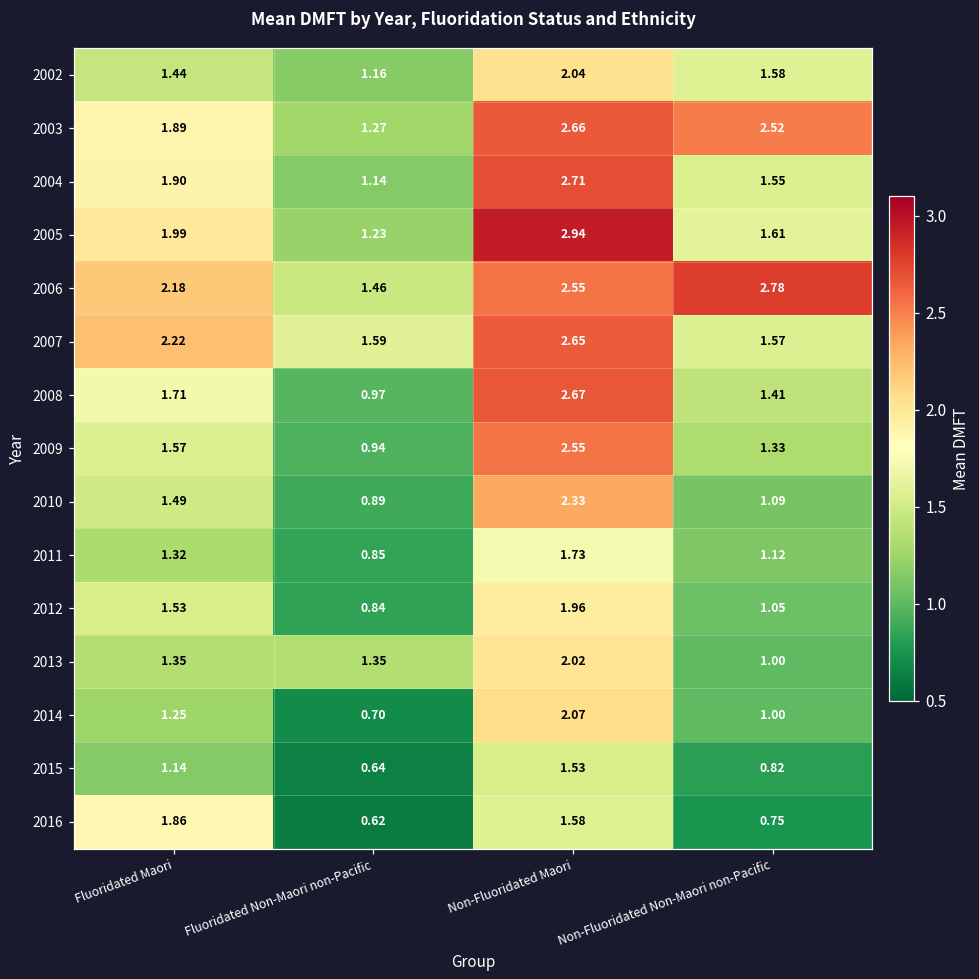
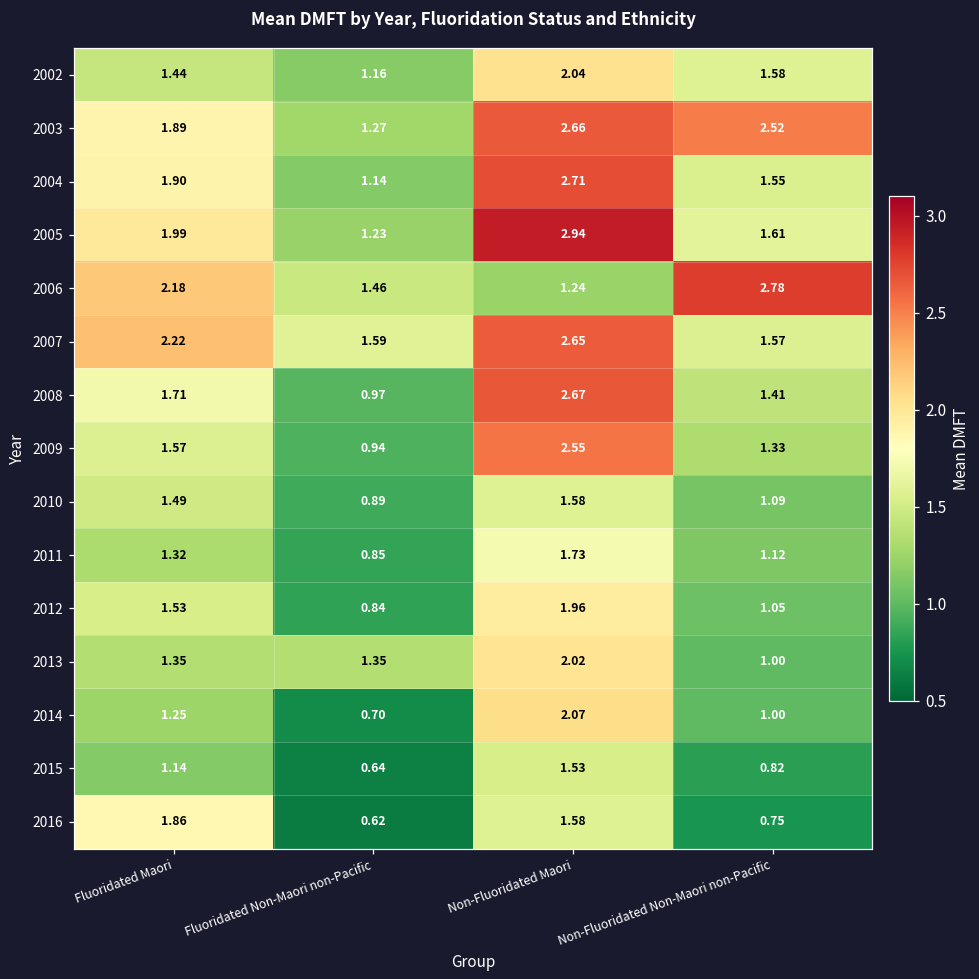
  {
    "2002": {
      "Fluoridated Maori": 1.44,
      "Fluoridated Non-Maori non-Pacific": 1.16,
      "Non-Fluoridated Maori": 2.04,
      "Non-Fluoridated Non-Maori non-Pacific": 1.58
    },
    "2003": {
      "Fluoridated Maori": 1.89,
      "Fluoridated Non-Maori non-Pacific": 1.27,
      "Non-Fluoridated Maori": 2.66,
      "Non-Fluoridated Non-Maori non-Pacific": 2.52
    },
    "2004": {
      "Fluoridated Maori": 1.90,
      "Fluoridated Non-Maori non-Pacific": 1.14,
      "Non-Fluoridated Maori": 2.71,
      "Non-Fluoridated Non-Maori non-Pacific": 1.55
    },
    "2005": {
      "Fluoridated Maori": 1.99,
      "Fluoridated Non-Maori non-Pacific": 1.23,
      "Non-Fluoridated Maori": 2.94,
      "Non-Fluoridated Non-Maori non-Pacific": 1.61
    },
    "2006": {
      "Fluoridated Maori": 2.18,
      "Fluoridated Non-Maori non-Pacific": 1.46,
-     "Non-Fluoridated Maori": 2.55,
+     "Non-Fluoridated Maori": 1.24,
      "Non-Fluoridated Non-Maori non-Pacific": 2.78
    },
    "2007": {
      "Fluoridated Maori": 2.22,
      "Fluoridated Non-Maori non-Pacific": 1.59,
      "Non-Fluoridated Maori": 2.65,
      "Non-Fluoridated Non-Maori non-Pacific": 1.57
    },
    "2008": {
      "Fluoridated Maori": 1.71,
      "Fluoridated Non-Maori non-Pacific": 0.97,
      "Non-Fluoridated Maori": 2.67,
      "Non-Fluoridated Non-Maori non-Pacific": 1.41
    },
    "2009": {
      "Fluoridated Maori": 1.57,
      "Fluoridated Non-Maori non-Pacific": 0.94,
      "Non-Fluoridated Maori": 2.55,
      "Non-Fluoridated Non-Maori non-Pacific": 1.33
    },
    "2010": {
      "Fluoridated Maori": 1.49,
      "Fluoridated Non-Maori non-Pacific": 0.89,
-     "Non-Fluoridated Maori": 2.33,
+     "Non-Fluoridated Maori": 1.58,
      "Non-Fluoridated Non-Maori non-Pacific": 1.09
    },
    "2011": {
      "Fluoridated Maori": 1.32,
      "Fluoridated Non-Maori non-Pacific": 0.85,
      "Non-Fluoridated Maori": 1.73,
      "Non-Fluoridated Non-Maori non-Pacific": 1.12
    },
    "2012": {
      "Fluoridated Maori": 1.53,
      "Fluoridated Non-Maori non-Pacific": 0.84,
      "Non-Fluoridated Maori": 1.96,
      "Non-Fluoridated Non-Maori non-Pacific": 1.05
    },
    "2013": {
      "Fluoridated Maori": 1.35,
      "Fluoridated Non-Maori non-Pacific": 1.35,
      "Non-Fluoridated Maori": 2.02,
      "Non-Fluoridated Non-Maori non-Pacific": 1.00
    },
    "2014": {
      "Fluoridated Maori": 1.25,
      "Fluoridated Non-Maori non-Pacific": 0.70,
      "Non-Fluoridated Maori": 2.07,
      "Non-Fluoridated Non-Maori non-Pacific": 1.00
    },
    "2015": {
      "Fluoridated Maori": 1.14,
      "Fluoridated Non-Maori non-Pacific": 0.64,
      "Non-Fluoridated Maori": 1.53,
      "Non-Fluoridated Non-Maori non-Pacific": 0.82
    },
    "2016": {
      "Fluoridated Maori": 1.86,
      "Fluoridated Non-Maori non-Pacific": 0.62,
      "Non-Fluoridated Maori": 1.58,
      "Non-Fluoridated Non-Maori non-Pacific": 0.75
    }
  }
